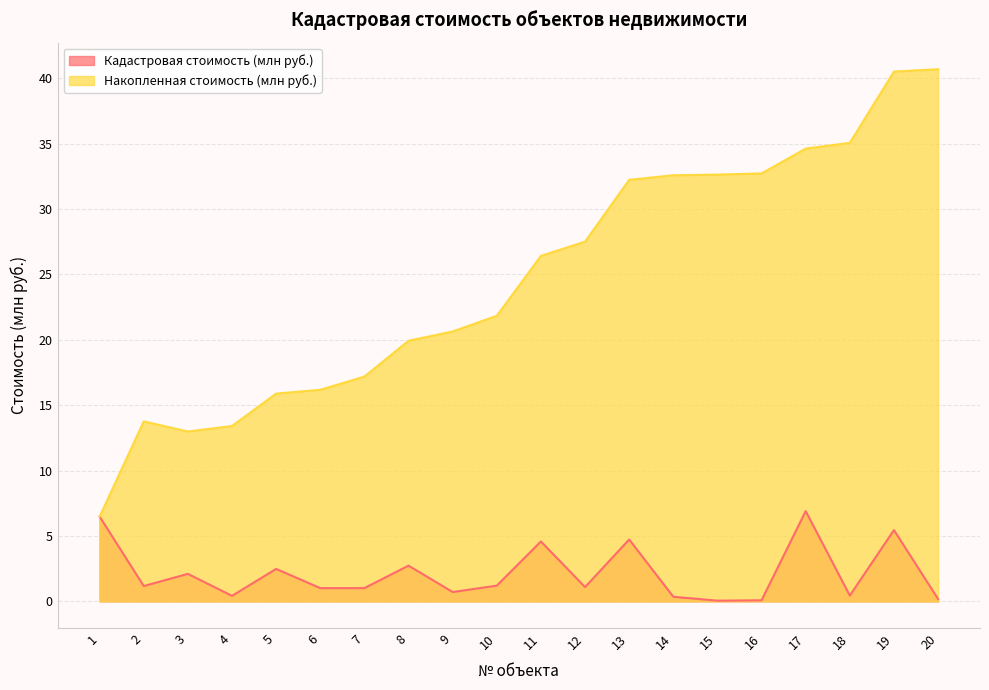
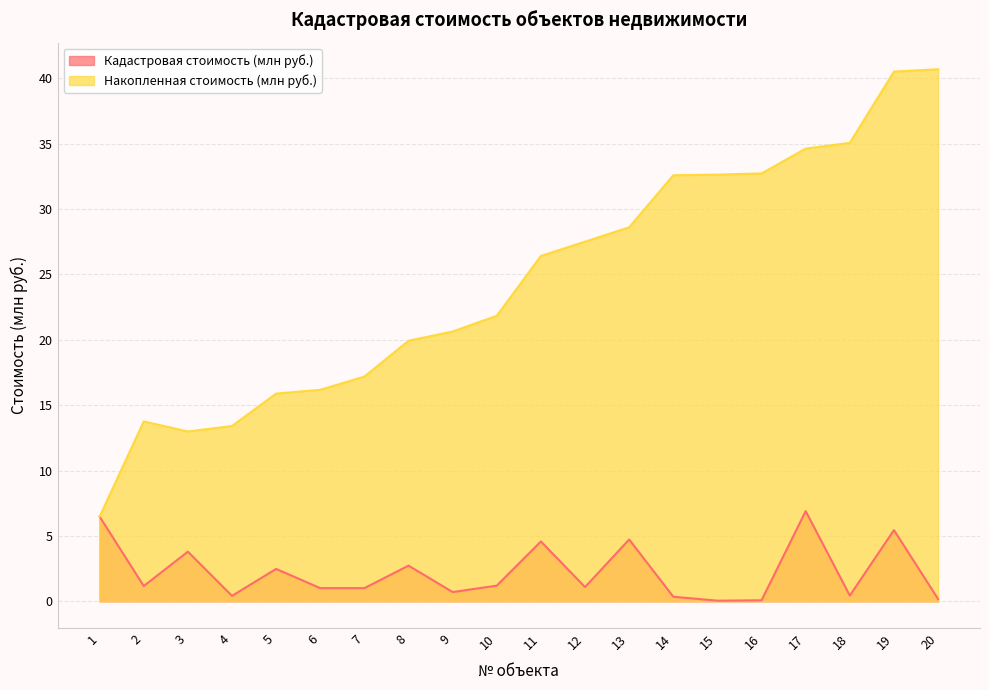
  {
    "Кадастровая стоимость (млн руб.)": {
      "2": 1.2,
-     "3": 2.1,
+     "3": 3.8,
      "4": 0.4,
      "5": 2.5,
      "6": 1.0,
      "7": 1.0,
      "8": 2.7,
      "9": 0.7,
      "10": 1.2,
      "11": 4.6,
      "12": 1.1,
      "13": 4.7,
      "14": 0.4,
      "15": 0.1,
      "16": 0.1,
      "17": 6.9,
      "18": 0.4,
      "19": 5.5,
      "20": 0.2
    },
    "Накопленная стоимость (млн руб.)": {
      "2": 13.8,
      "3": 13.0,
      "4": 13.4,
      "5": 15.9,
      "6": 16.2,
      "7": 17.2,
      "8": 19.9,
      "9": 20.6,
      "10": 21.8,
      "11": 26.4,
      "12": 27.5,
-     "13": 32.2,
+     "13": 28.6,
      "14": 32.6,
      "15": 32.6,
      "16": 32.7,
      "17": 34.6,
      "18": 35.1,
      "19": 40.5,
      "20": 40.7
    }
  }
